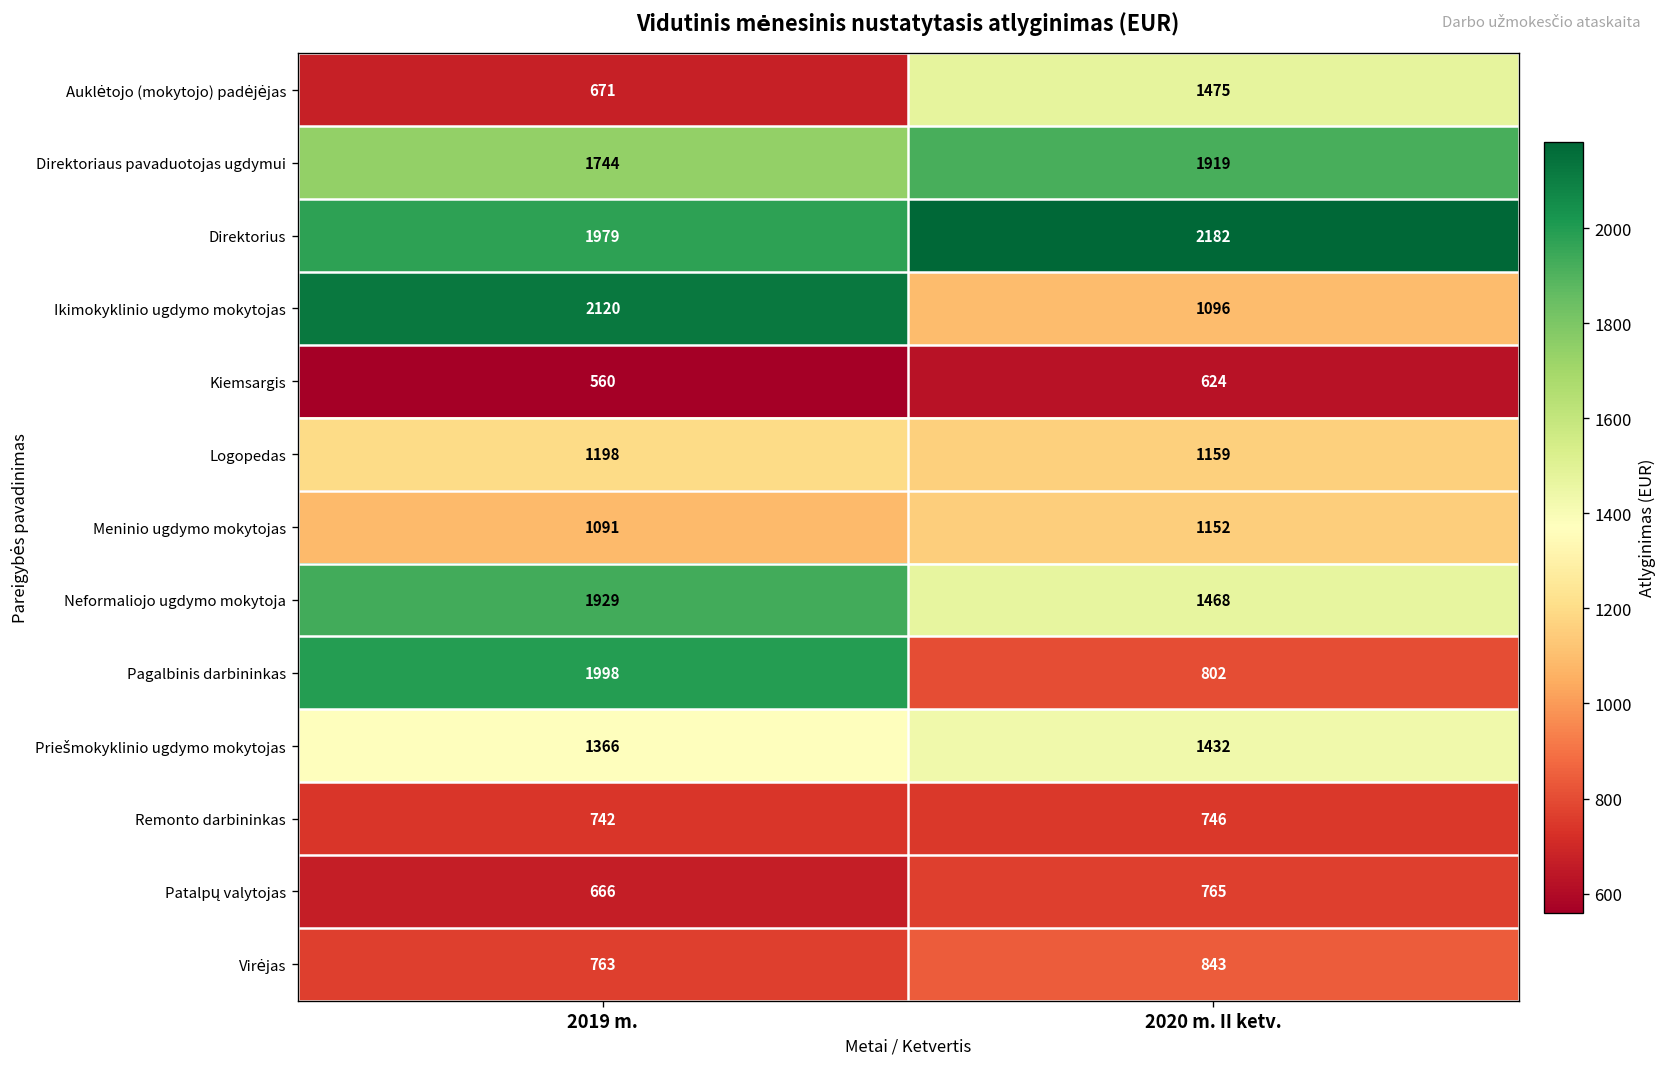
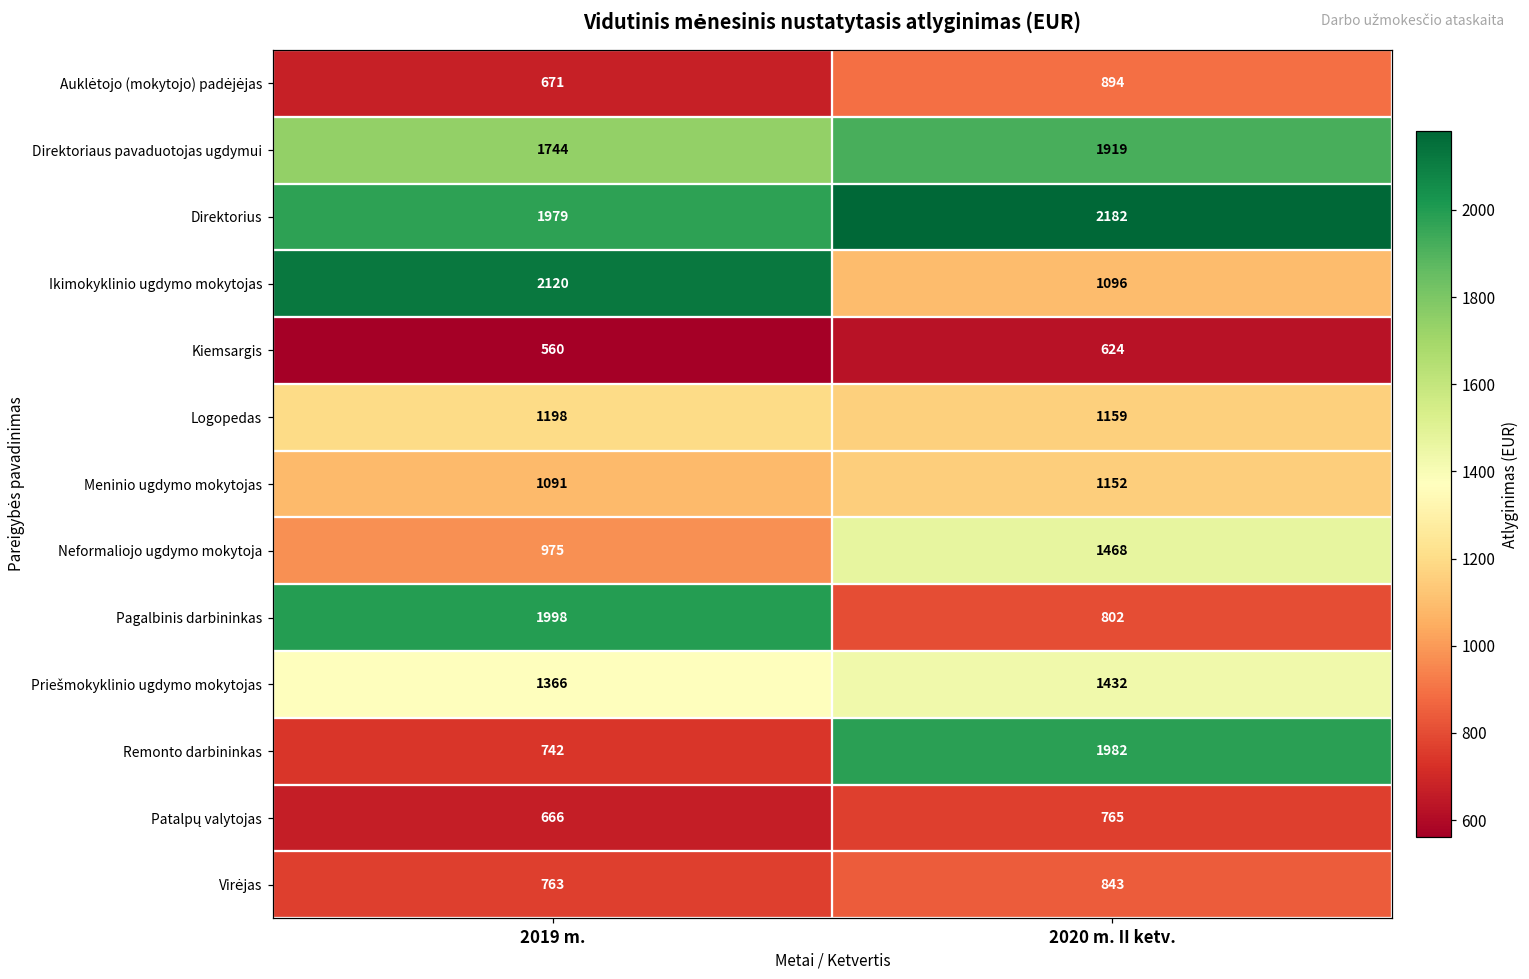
  {
    "Auklėtojo (mokytojo) padėjėjas": {
      "2019 m.": 671,
-     "2020 m. II ketv.": 1475
+     "2020 m. II ketv.": 894
    },
    "Direktoriaus pavaduotojas ugdymui": {
      "2019 m.": 1744,
      "2020 m. II ketv.": 1919
    },
    "Direktorius": {
      "2019 m.": 1979,
      "2020 m. II ketv.": 2182
    },
    "Ikimokyklinio ugdymo mokytojas": {
      "2019 m.": 2120,
      "2020 m. II ketv.": 1096
    },
    "Kiemsargis": {
      "2019 m.": 560,
      "2020 m. II ketv.": 624
    },
    "Logopedas": {
      "2019 m.": 1198,
      "2020 m. II ketv.": 1159
    },
    "Meninio ugdymo mokytojas": {
      "2019 m.": 1091,
      "2020 m. II ketv.": 1152
    },
    "Neformaliojo ugdymo mokytoja": {
-     "2019 m.": 1929,
+     "2019 m.": 975,
      "2020 m. II ketv.": 1468
    },
    "Pagalbinis darbininkas": {
      "2019 m.": 1998,
      "2020 m. II ketv.": 802
    },
    "Priešmokyklinio ugdymo mokytojas": {
      "2019 m.": 1366,
      "2020 m. II ketv.": 1432
    },
    "Remonto darbininkas": {
      "2019 m.": 742,
-     "2020 m. II ketv.": 746
+     "2020 m. II ketv.": 1982
    },
    "Patalpų valytojas": {
      "2019 m.": 666,
      "2020 m. II ketv.": 765
    },
    "Virėjas": {
      "2019 m.": 763,
      "2020 m. II ketv.": 843
    }
  }
